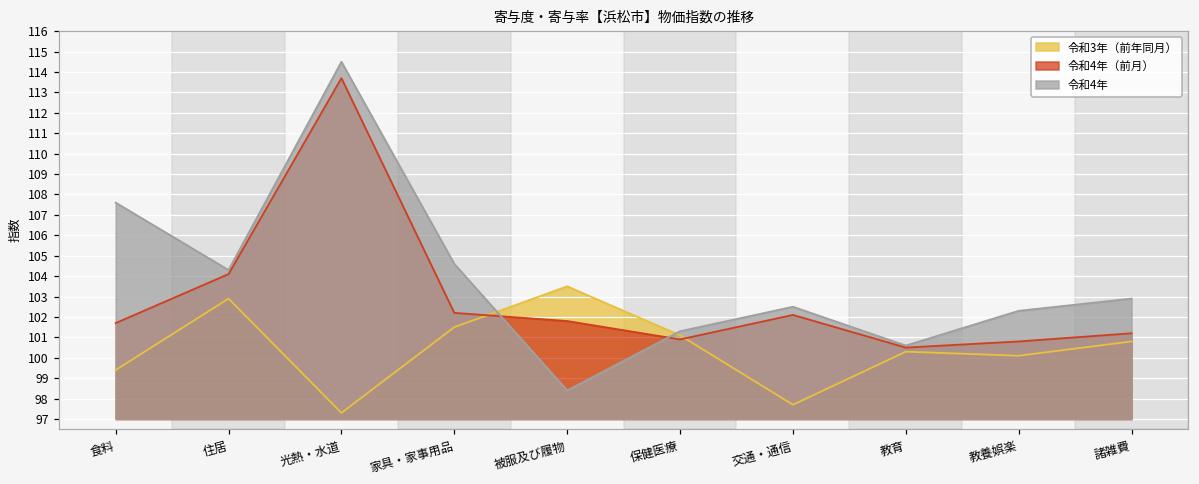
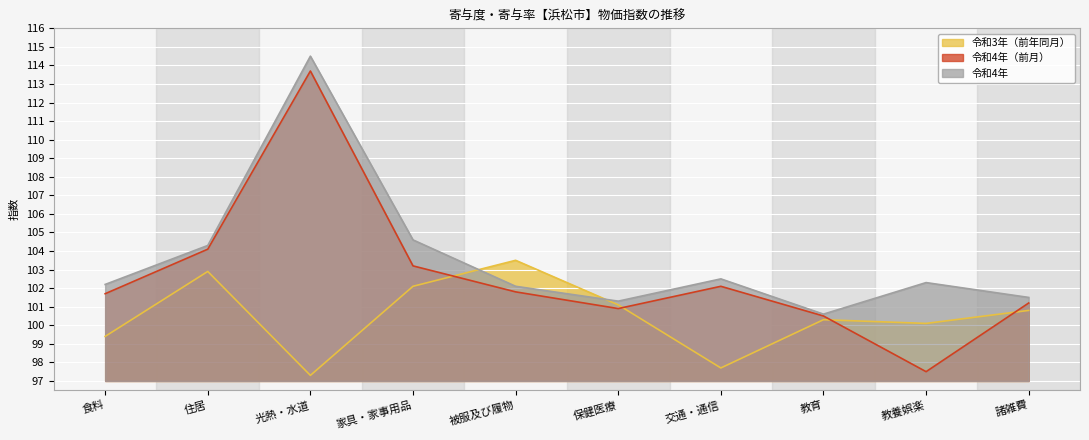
  {
    "令和3年（前年同月）": {
      "食料": 99.4,
      "住居": 102.9,
      "光熱・水道": 97.3,
-     "家具・家事用品": 101.5,
+     "家具・家事用品": 102.1,
      "被服及び履物": 103.5,
      "保健医療": 101.1,
      "交通・通信": 97.7,
      "教育": 100.3,
      "教養娯楽": 100.1,
      "諸雑費": 100.8
    },
    "令和4年（前月）": {
      "食料": 101.7,
      "住居": 104.1,
      "光熱・水道": 113.7,
-     "家具・家事用品": 102.2,
+     "家具・家事用品": 103.2,
      "被服及び履物": 101.8,
      "保健医療": 100.9,
      "交通・通信": 102.1,
-     "教養娯楽": 100.8,
+     "教養娯楽": 97.5,
      "諸雑費": 101.2
    },
    "令和4年": {
-     "食料": 107.6,
+     "食料": 102.2,
      "住居": 104.3,
      "光熱・水道": 114.5,
      "家具・家事用品": 104.6,
-     "被服及び履物": 98.4,
+     "被服及び履物": 102.1,
      "保健医療": 101.3,
      "交通・通信": 102.5,
      "教養娯楽": 102.3,
-     "諸雑費": 102.9
+     "諸雑費": 101.5
    }
  }
